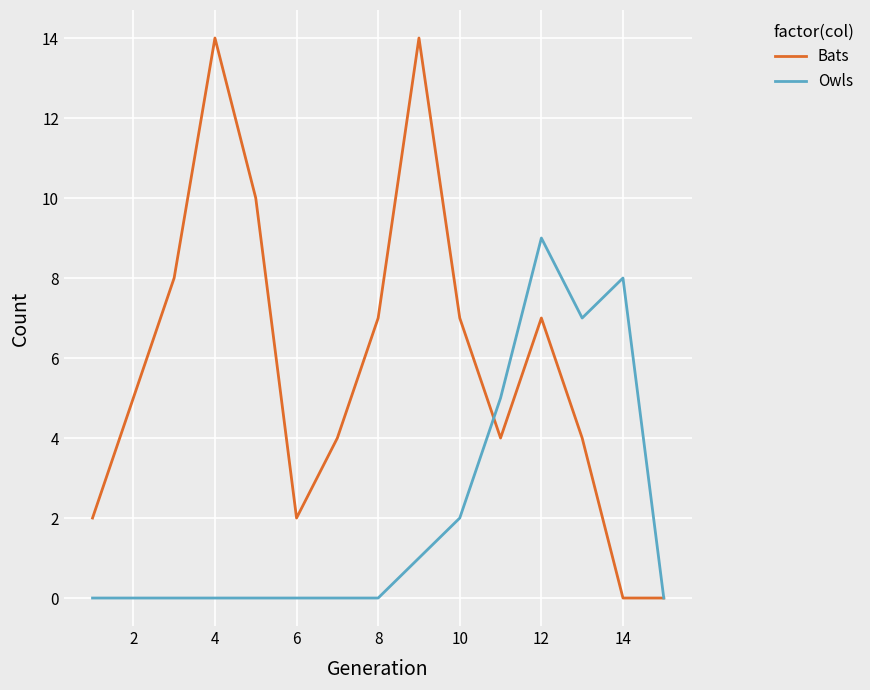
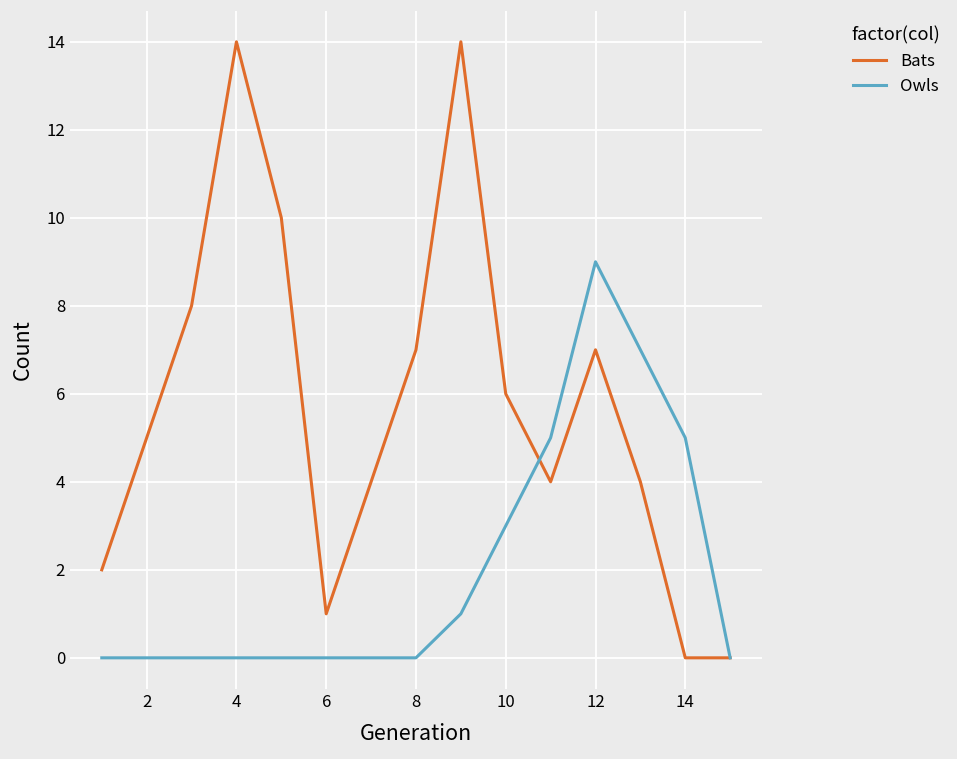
  {
    "Bats": {
      "2": 5,
      "4": 14,
-     "6": 2,
+     "6": 1,
      "8": 7,
-     "10": 7,
+     "10": 6,
      "12": 7,
      "14": 0
    },
    "Owls": {
      "2": 0,
      "4": 0,
      "6": 0,
      "8": 0,
-     "10": 2,
+     "10": 3,
      "12": 9,
-     "14": 8
+     "14": 5
    }
  }
